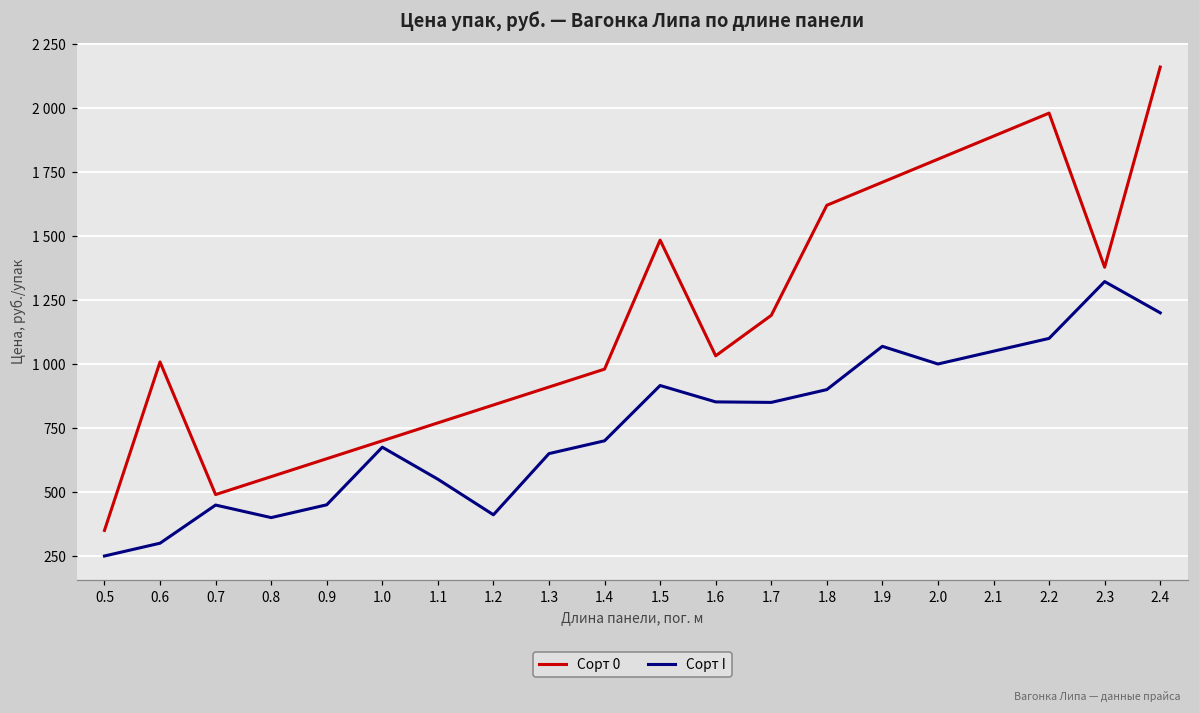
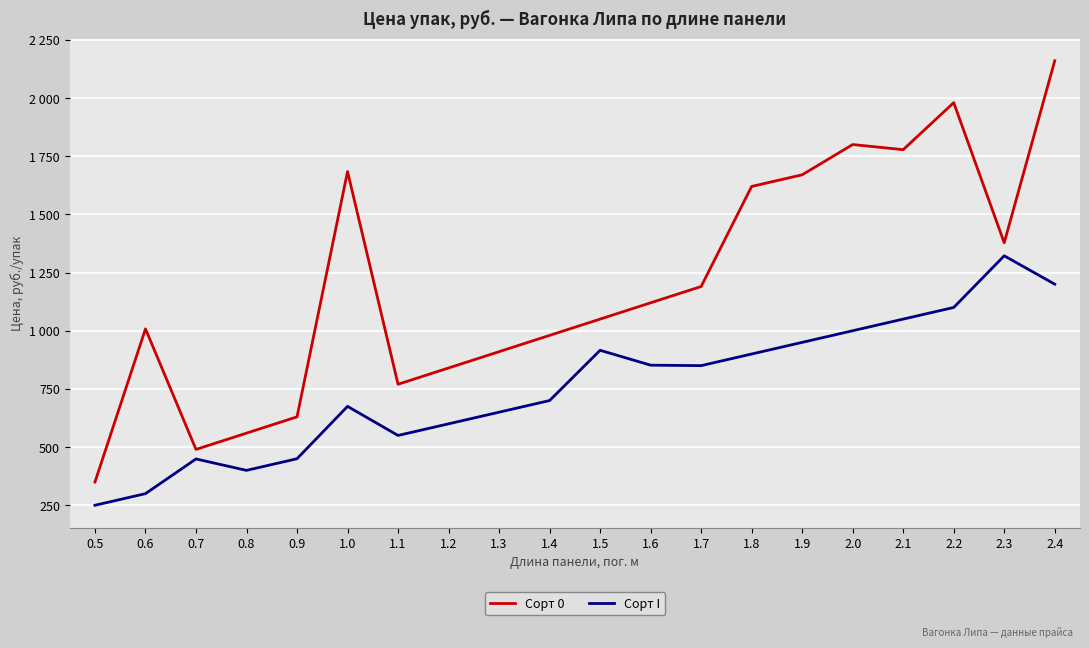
  {
    "Сорт 0": {
      "0.5": 350,
      "0.6": 1010,
      "0.7": 490,
      "0.8": 560,
      "0.9": 630,
-     "1.0": 700,
+     "1.0": 1680,
      "1.1": 770,
      "1.2": 840,
      "1.3": 910,
      "1.4": 980,
-     "1.5": 1480,
-     "1.6": 1030,
+     "1.5": 1050,
+     "1.6": 1120,
      "1.7": 1190,
      "1.8": 1620,
-     "1.9": 1710,
+     "1.9": 1670,
      "2.0": 1800,
-     "2.1": 1890,
+     "2.1": 1780,
      "2.2": 1980,
      "2.3": 1380,
      "2.4": 2160
    },
    "Сорт I": {
      "0.5": 250,
      "0.6": 300,
      "0.7": 450,
      "0.8": 400,
      "0.9": 450,
      "1.0": 680,
      "1.1": 550,
-     "1.2": 410,
+     "1.2": 600,
      "1.3": 650,
      "1.4": 700,
      "1.5": 920,
      "1.6": 850,
      "1.7": 850,
      "1.8": 900,
-     "1.9": 1070,
+     "1.9": 950,
      "2.0": 1000,
      "2.1": 1050,
      "2.2": 1100,
      "2.3": 1320,
      "2.4": 1200
    }
  }
